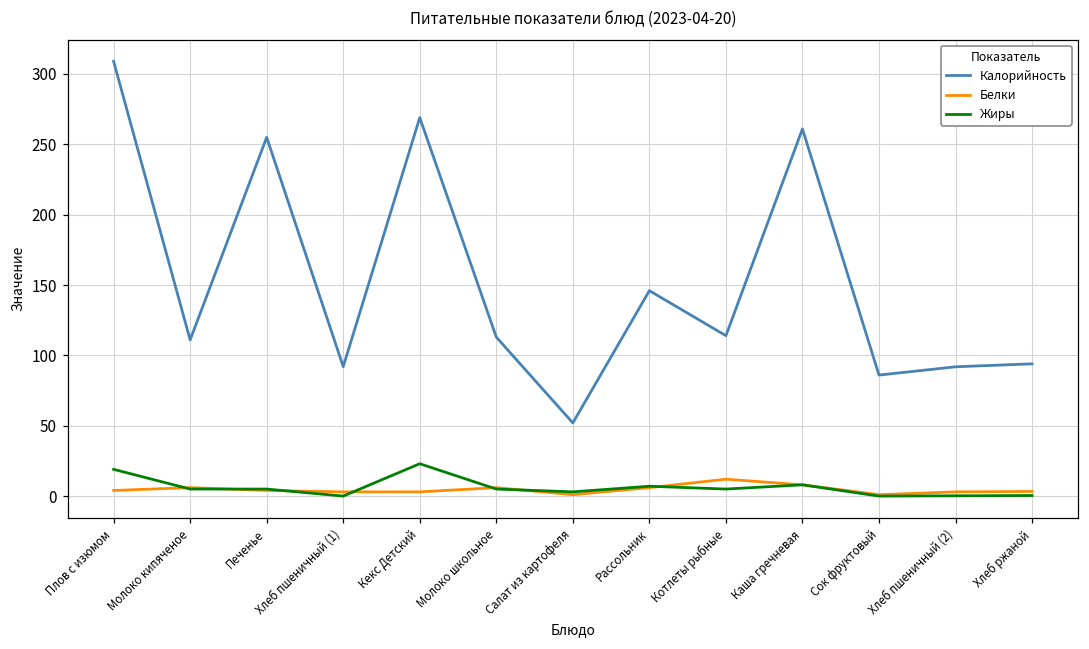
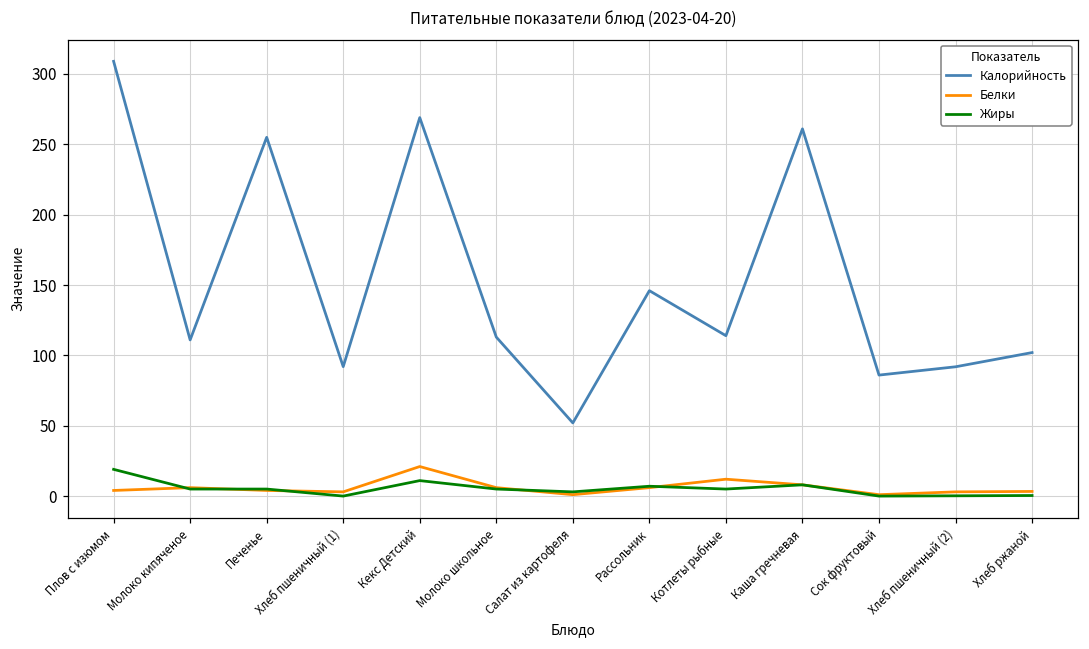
  {
    "Калорийность": {
      "Плов с изюмом": 309,
      "Молоко кипяченое": 111,
      "Печенье": 255,
      "Хлеб пшеничный (1)": 92,
      "Кекс Детский": 269,
      "Молоко школьное": 113,
      "Салат из картофеля": 52,
      "Рассольник": 146,
      "Котлеты рыбные": 114,
      "Каша гречневая": 261,
      "Сок фруктовый": 86,
      "Хлеб пшеничный (2)": 92,
-     "Хлеб ржаной": 94
+     "Хлеб ржаной": 102
    },
    "Белки": {
      "Плов с изюмом": 4,
      "Хлеб пшеничный (1)": 3,
-     "Кекс Детский": 3,
+     "Кекс Детский": 21,
      "Салат из картофеля": 1,
      "Котлеты рыбные": 12,
      "Хлеб пшеничный (2)": 3,
      "Хлеб ржаной": 3
    },
    "Жиры": {
      "Плов с изюмом": 19,
      "Хлеб пшеничный (1)": 0,
-     "Кекс Детский": 23,
+     "Кекс Детский": 11,
      "Салат из картофеля": 3,
      "Котлеты рыбные": 5,
      "Хлеб пшеничный (2)": 0,
      "Хлеб ржаной": 0
    }
  }
